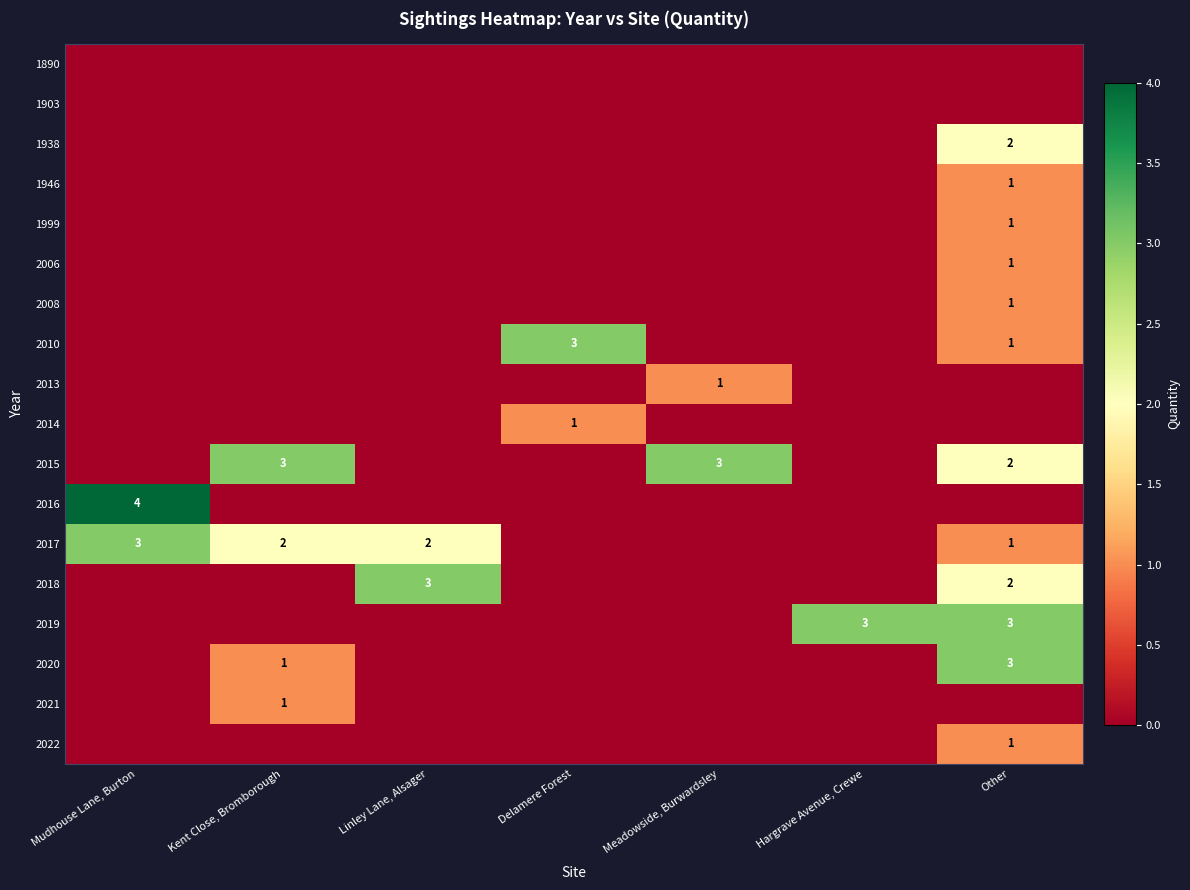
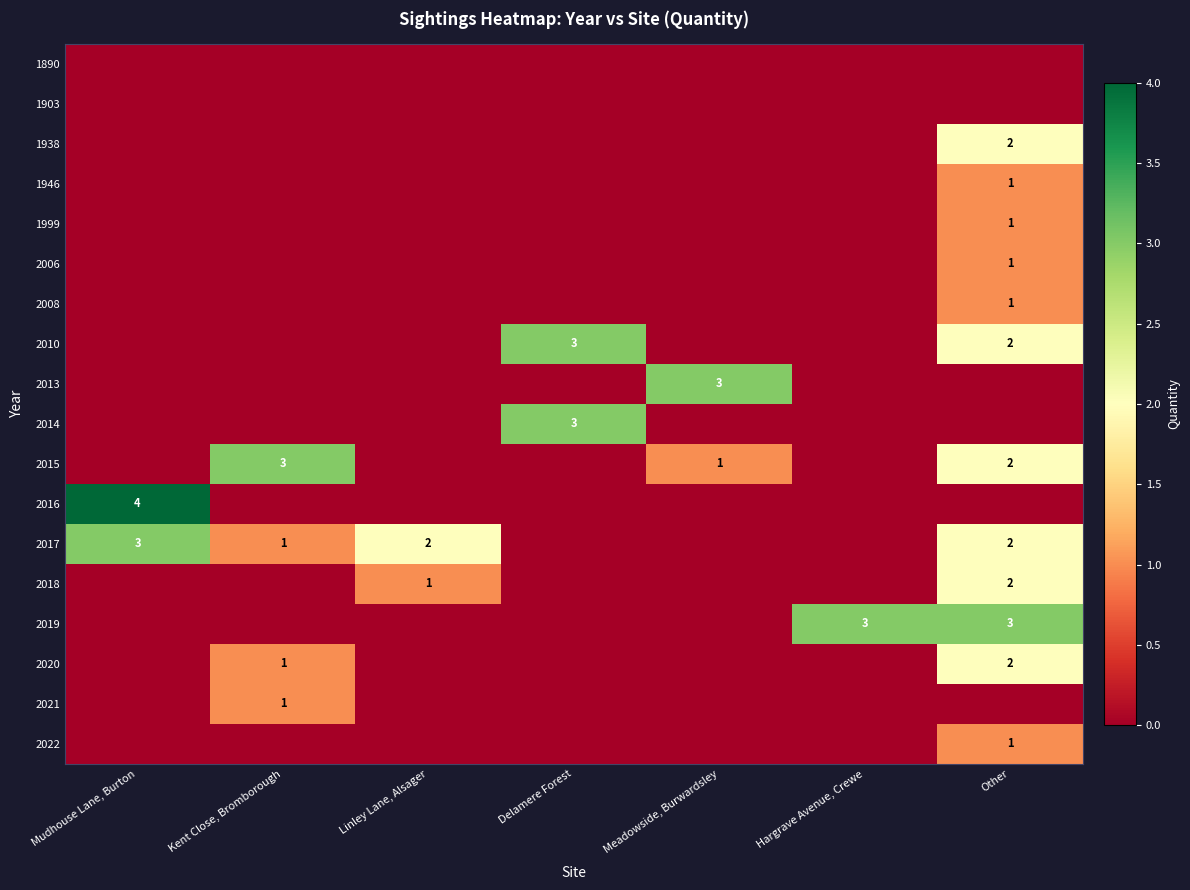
  {
    "1938": {
      "Other": 2
    },
    "1946": {
      "Other": 1
    },
    "1999": {
      "Other": 1
    },
    "2006": {
      "Other": 1
    },
    "2008": {
      "Other": 1
    },
    "2010": {
      "Delamere Forest": 3,
-     "Other": 1
+     "Other": 2
    },
    "2013": {
-     "Meadowside, Burwardsley": 1
+     "Meadowside, Burwardsley": 3
    },
    "2014": {
-     "Delamere Forest": 1
+     "Delamere Forest": 3
    },
    "2015": {
      "Kent Close, Bromborough": 3,
-     "Meadowside, Burwardsley": 3,
+     "Meadowside, Burwardsley": 1,
      "Other": 2
    },
    "2016": {
      "Mudhouse Lane, Burton": 4
    },
    "2017": {
      "Mudhouse Lane, Burton": 3,
-     "Kent Close, Bromborough": 2,
+     "Kent Close, Bromborough": 1,
      "Linley Lane, Alsager": 2,
-     "Other": 1
+     "Other": 2
    },
    "2018": {
-     "Linley Lane, Alsager": 3,
+     "Linley Lane, Alsager": 1,
      "Other": 2
    },
    "2019": {
      "Hargrave Avenue, Crewe": 3,
      "Other": 3
    },
    "2020": {
      "Kent Close, Bromborough": 1,
-     "Other": 3
+     "Other": 2
    },
    "2021": {
      "Kent Close, Bromborough": 1
    },
    "2022": {
      "Other": 1
    }
  }
